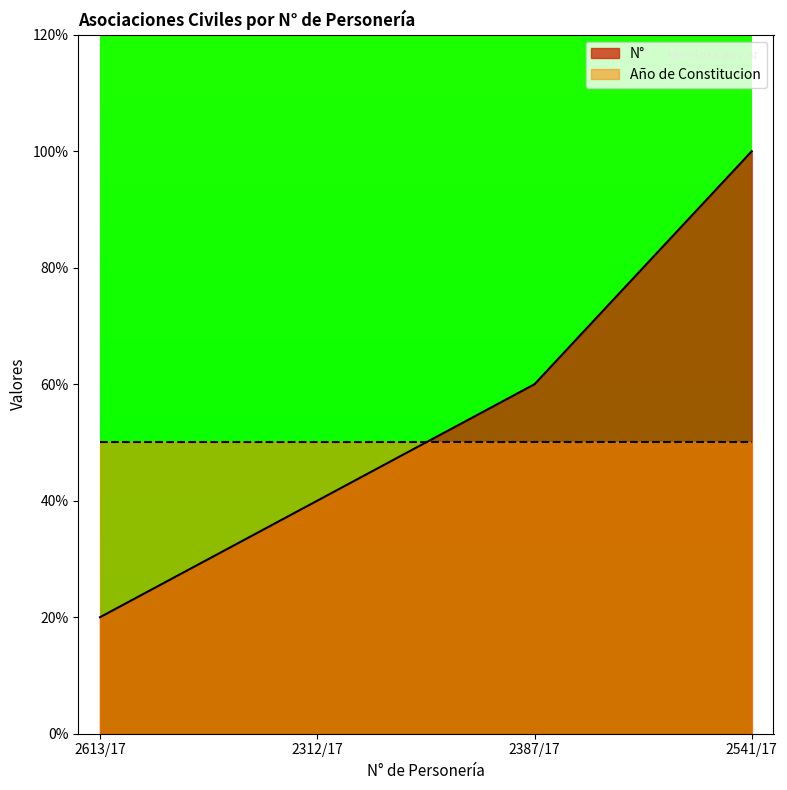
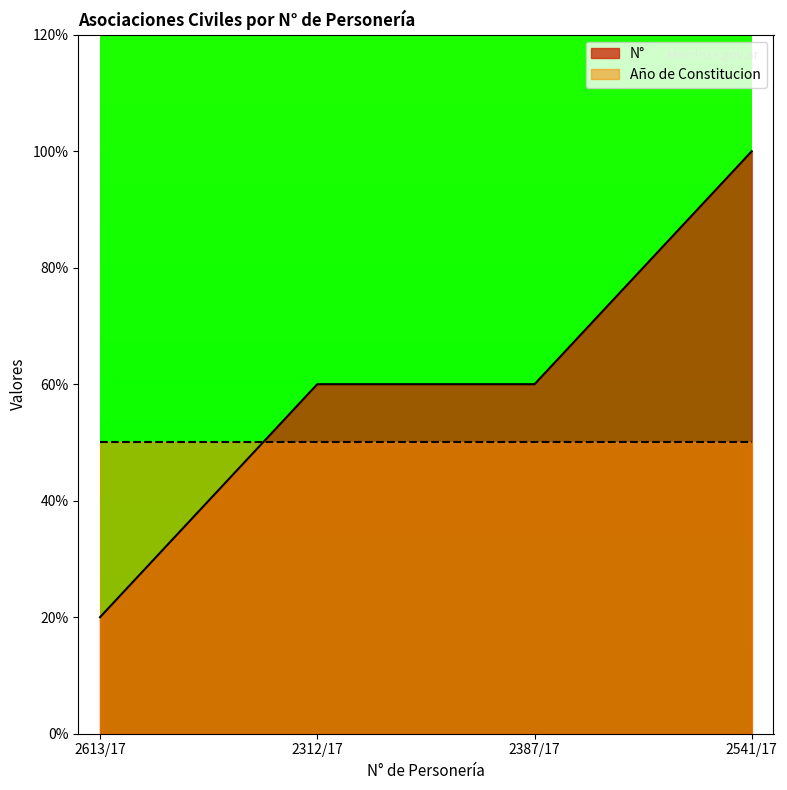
  {
    "N°": {
      "2613/17": "20%",
-     "2312/17": "40%",
+     "2312/17": "60%",
      "2387/17": "60%",
      "2541/17": "100%"
    },
    "Año de Constitucion": {
      "2613/17": "50%",
      "2312/17": "50%",
      "2387/17": "50%",
      "2541/17": "50%"
    }
  }
